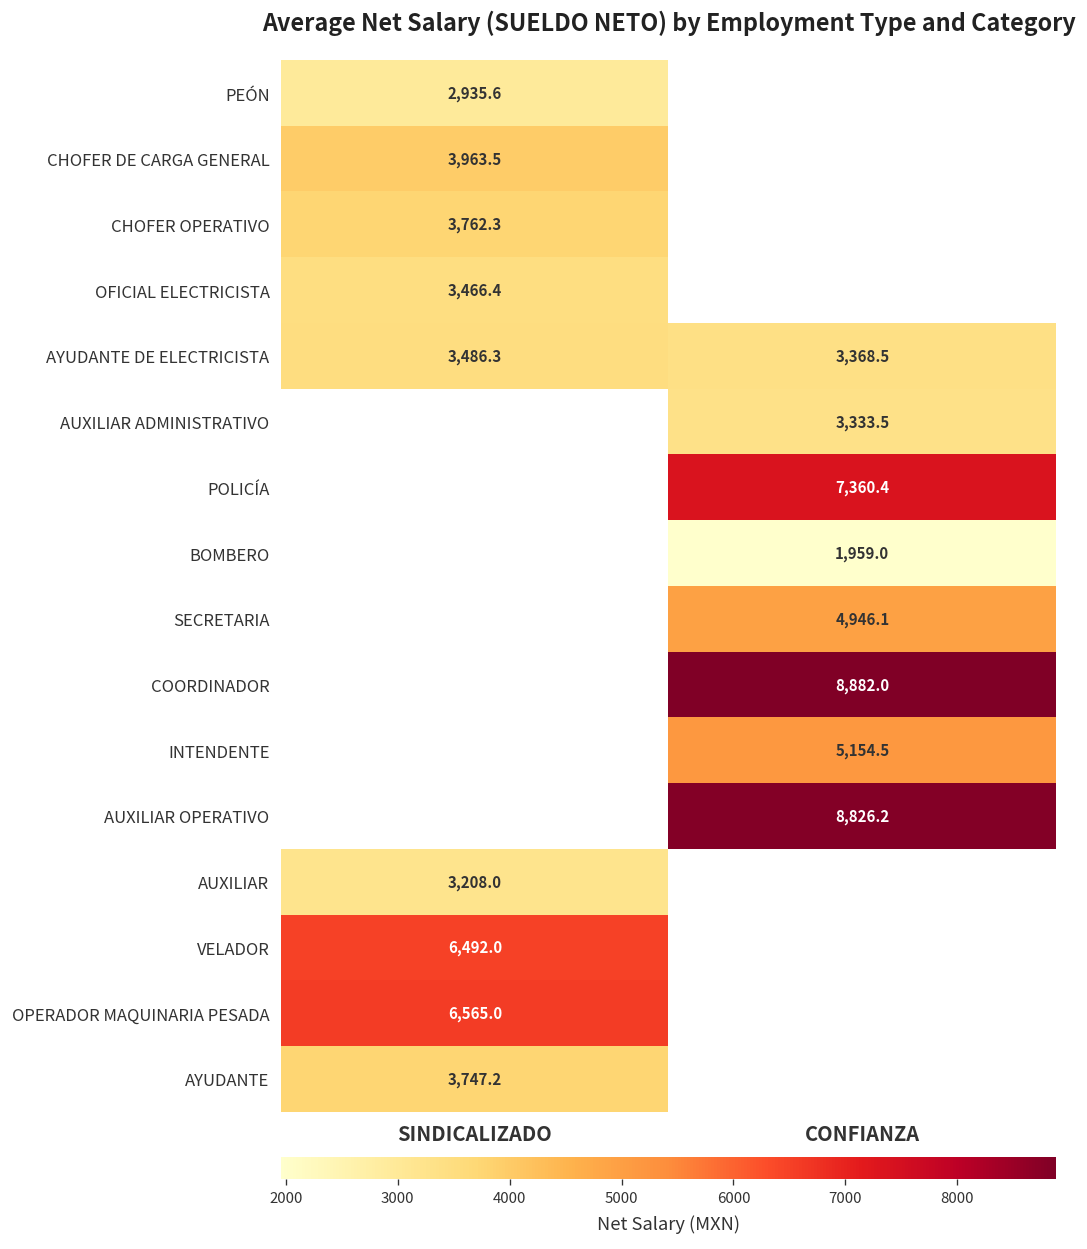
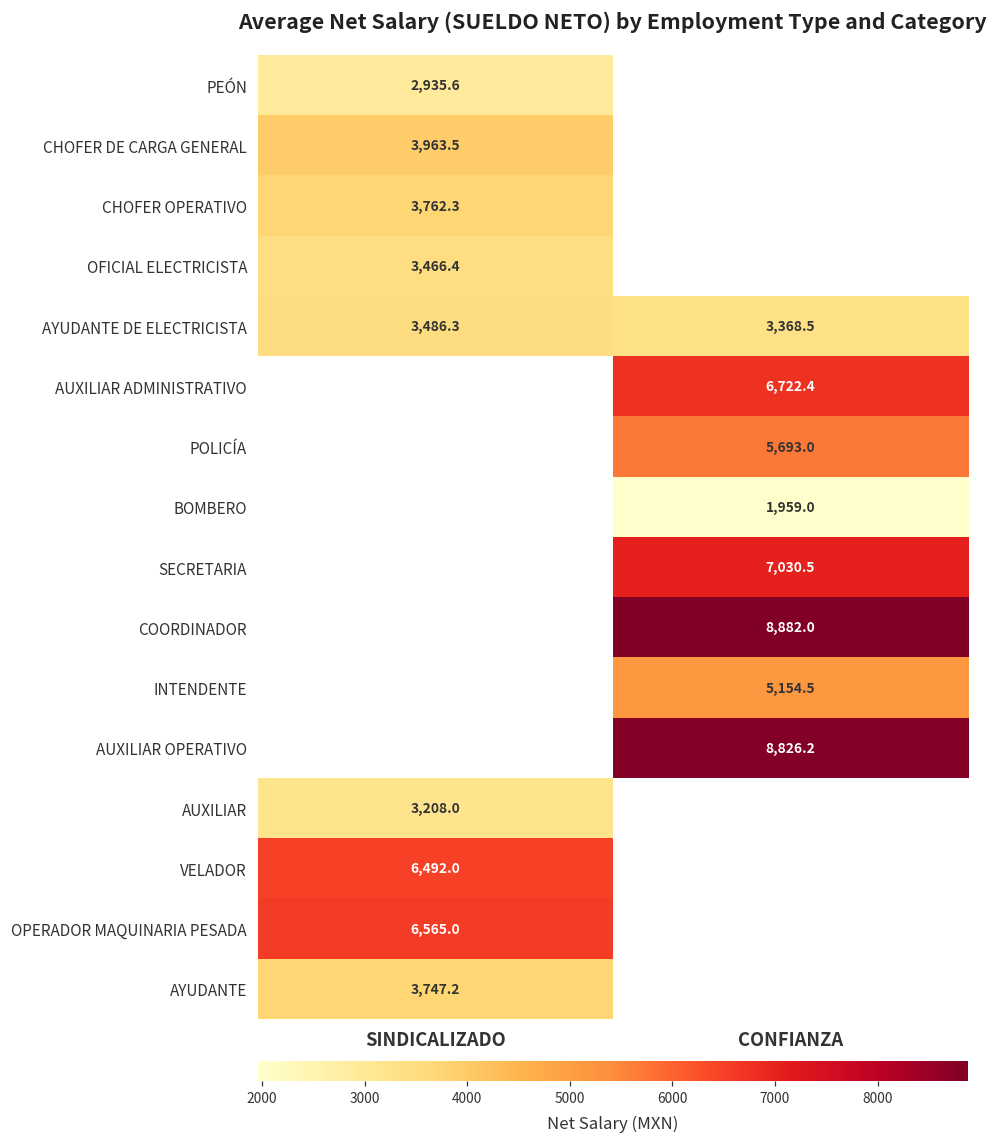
  {
    "PEÓN": {
      "SINDICALIZADO": "2,935.6"
    },
    "CHOFER DE CARGA GENERAL": {
      "SINDICALIZADO": "3,963.5"
    },
    "CHOFER OPERATIVO": {
      "SINDICALIZADO": "3,762.3"
    },
    "OFICIAL ELECTRICISTA": {
      "SINDICALIZADO": "3,466.4"
    },
    "AYUDANTE DE ELECTRICISTA": {
      "SINDICALIZADO": "3,486.3",
      "CONFIANZA": "3,368.5"
    },
    "AUXILIAR ADMINISTRATIVO": {
-     "CONFIANZA": "3,333.5"
+     "CONFIANZA": "6,722.4"
    },
    "POLICÍA": {
-     "CONFIANZA": "7,360.4"
+     "CONFIANZA": "5,693.0"
    },
    "BOMBERO": {
      "CONFIANZA": "1,959.0"
    },
    "SECRETARIA": {
-     "CONFIANZA": "4,946.1"
+     "CONFIANZA": "7,030.5"
    },
    "COORDINADOR": {
      "CONFIANZA": "8,882.0"
    },
    "INTENDENTE": {
      "CONFIANZA": "5,154.5"
    },
    "AUXILIAR OPERATIVO": {
      "CONFIANZA": "8,826.2"
    },
    "AUXILIAR": {
      "SINDICALIZADO": "3,208.0"
    },
    "VELADOR": {
      "SINDICALIZADO": "6,492.0"
    },
    "OPERADOR MAQUINARIA PESADA": {
      "SINDICALIZADO": "6,565.0"
    },
    "AYUDANTE": {
      "SINDICALIZADO": "3,747.2"
    }
  }
